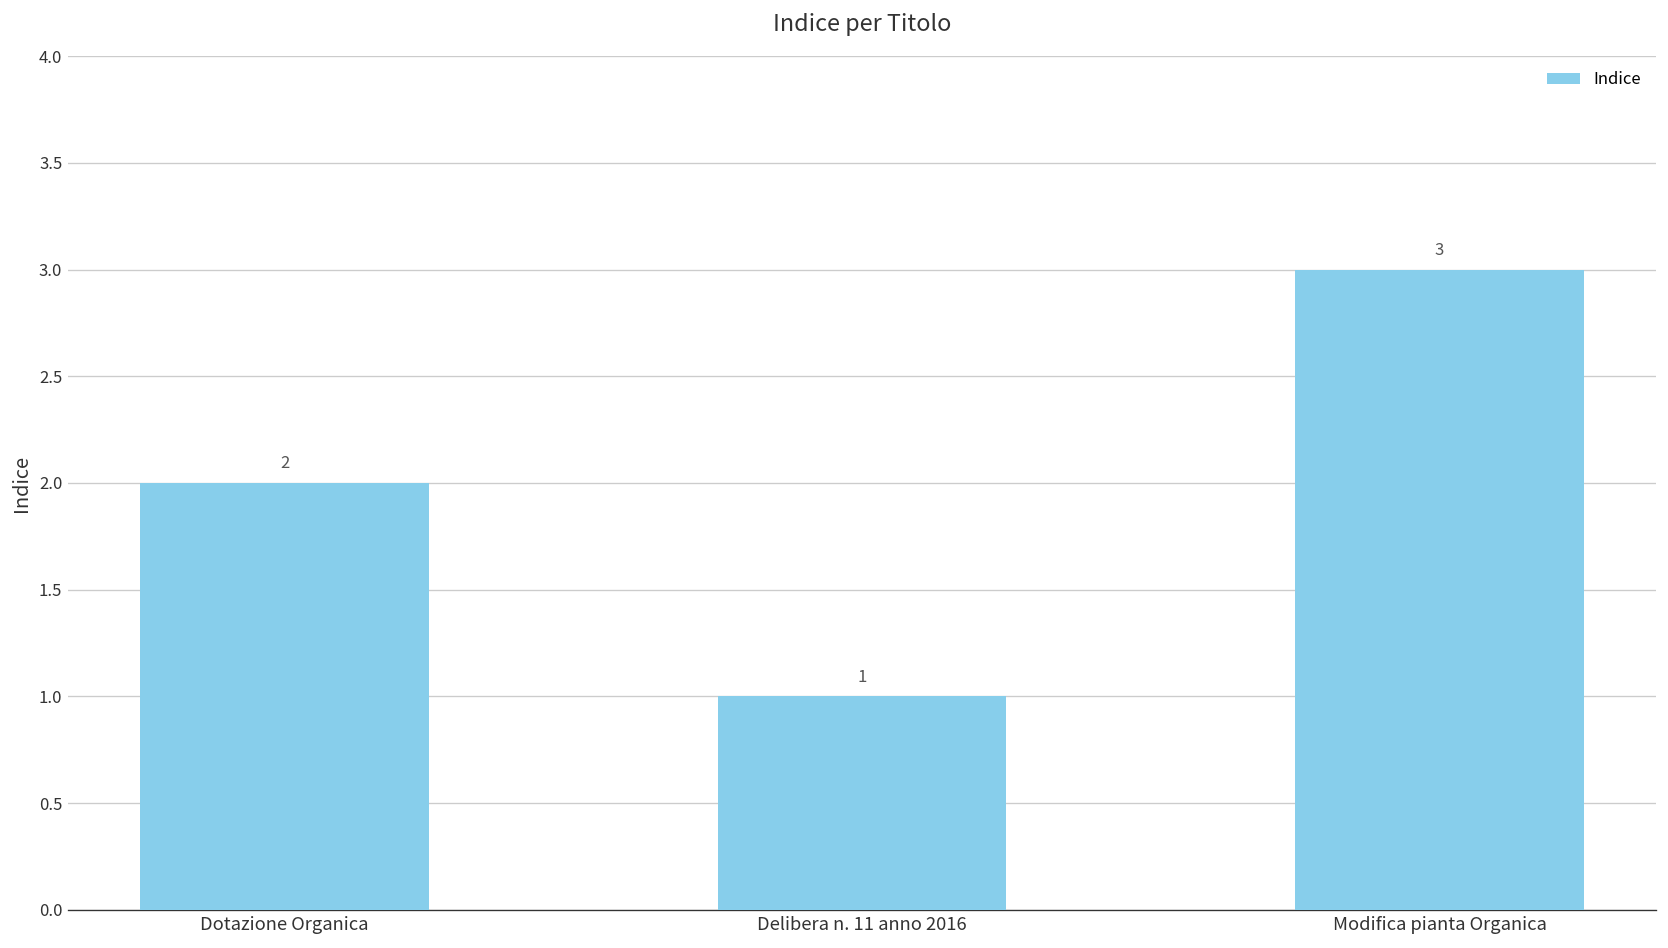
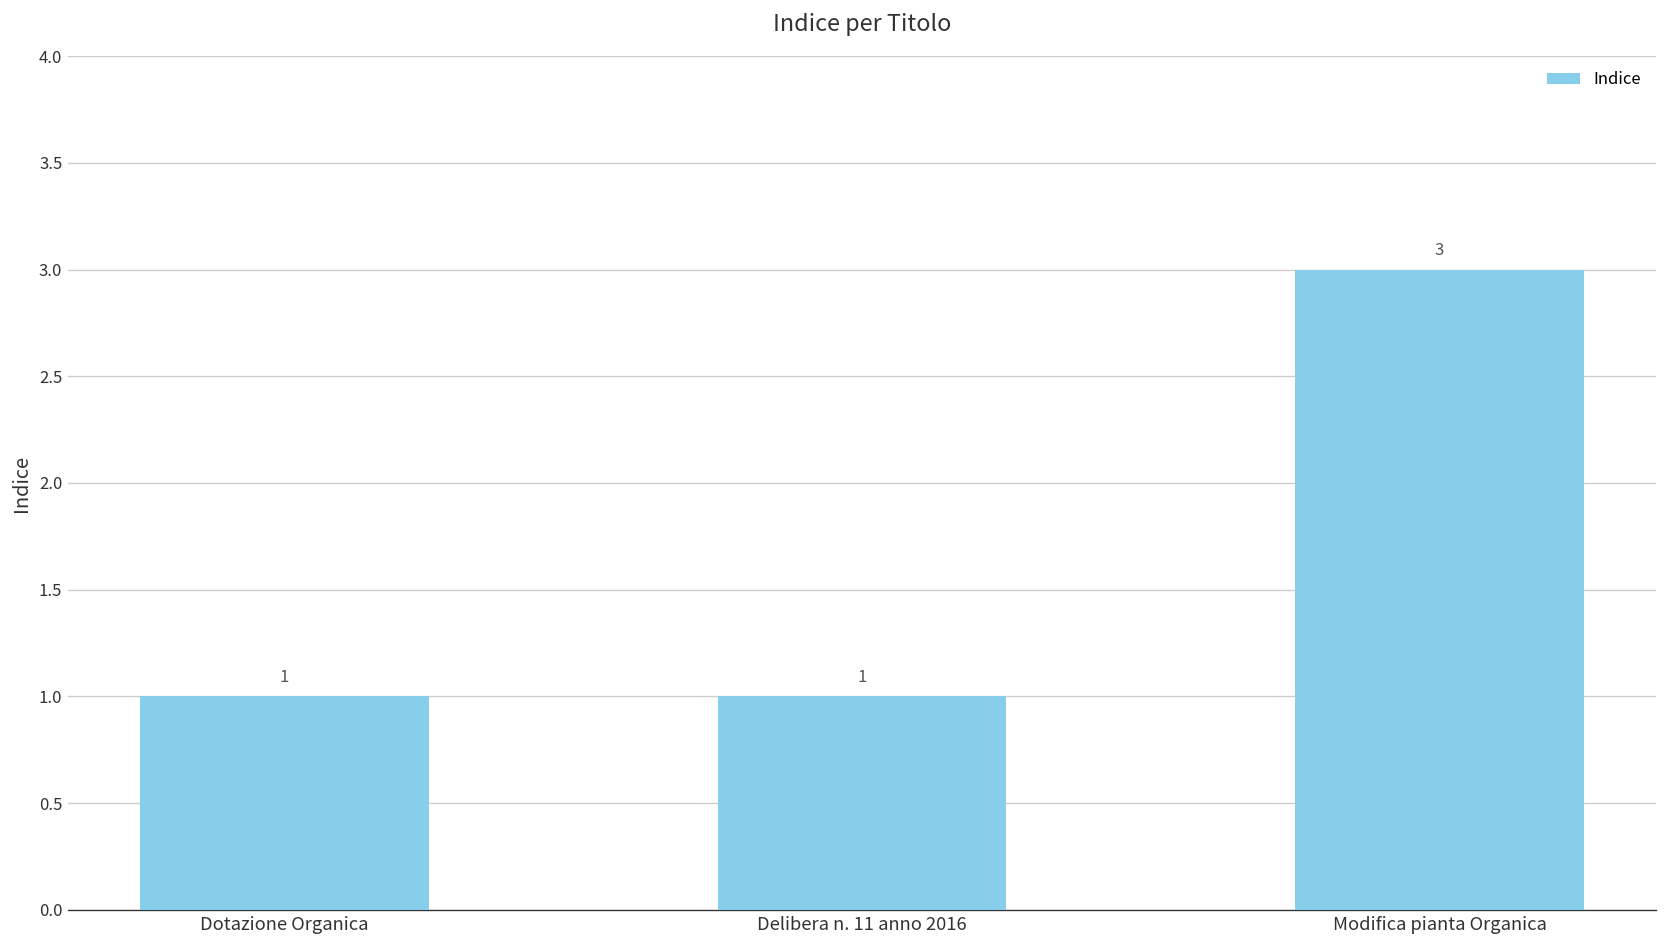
  {
-   "Dotazione Organica": 2,
+   "Dotazione Organica": 1,
    "Delibera n. 11 anno 2016": 1,
    "Modifica pianta Organica": 3
  }
